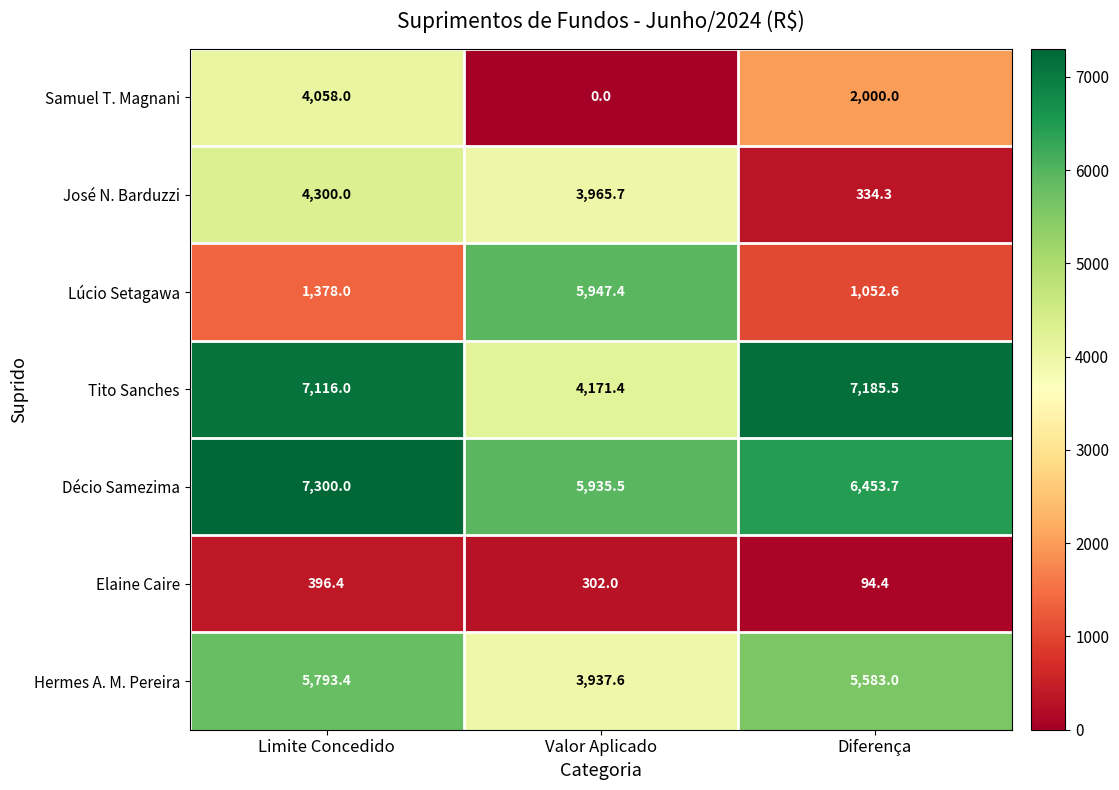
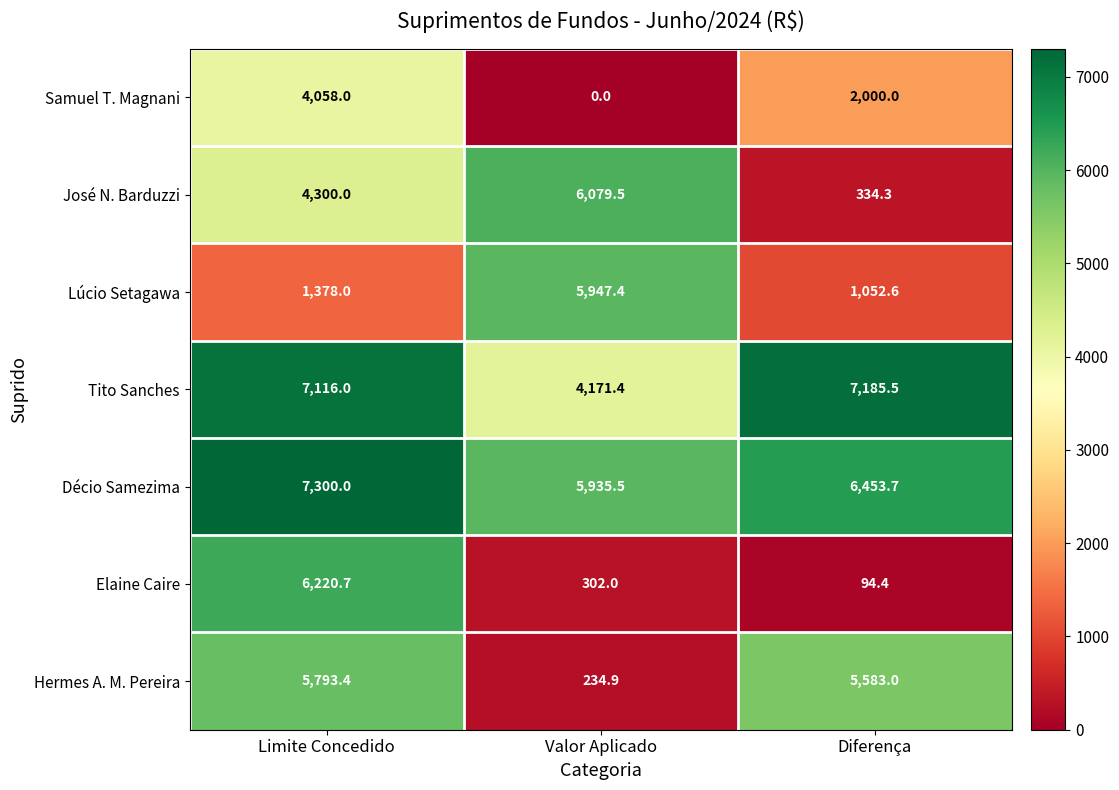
  {
    "Samuel T. Magnani": {
      "Limite Concedido": "4,058.0",
      "Valor Aplicado": "0.0",
      "Diferença": "2,000.0"
    },
    "José N. Barduzzi": {
      "Limite Concedido": "4,300.0",
-     "Valor Aplicado": "3,965.7",
+     "Valor Aplicado": "6,079.5",
      "Diferença": "334.3"
    },
    "Lúcio Setagawa": {
      "Limite Concedido": "1,378.0",
      "Valor Aplicado": "5,947.4",
      "Diferença": "1,052.6"
    },
    "Tito Sanches": {
      "Limite Concedido": "7,116.0",
      "Valor Aplicado": "4,171.4",
      "Diferença": "7,185.5"
    },
    "Décio Samezima": {
      "Limite Concedido": "7,300.0",
      "Valor Aplicado": "5,935.5",
      "Diferença": "6,453.7"
    },
    "Elaine Caire": {
-     "Limite Concedido": "396.4",
+     "Limite Concedido": "6,220.7",
      "Valor Aplicado": "302.0",
      "Diferença": "94.4"
    },
    "Hermes A. M. Pereira": {
      "Limite Concedido": "5,793.4",
-     "Valor Aplicado": "3,937.6",
+     "Valor Aplicado": "234.9",
      "Diferença": "5,583.0"
    }
  }
